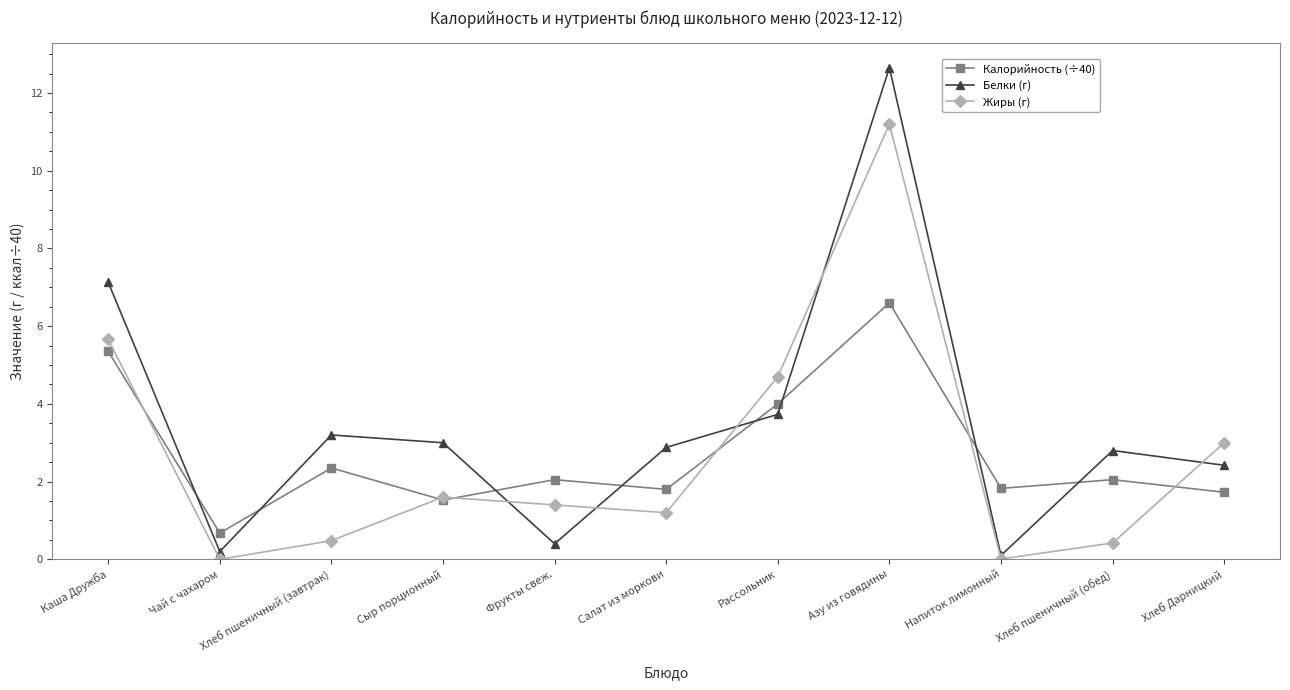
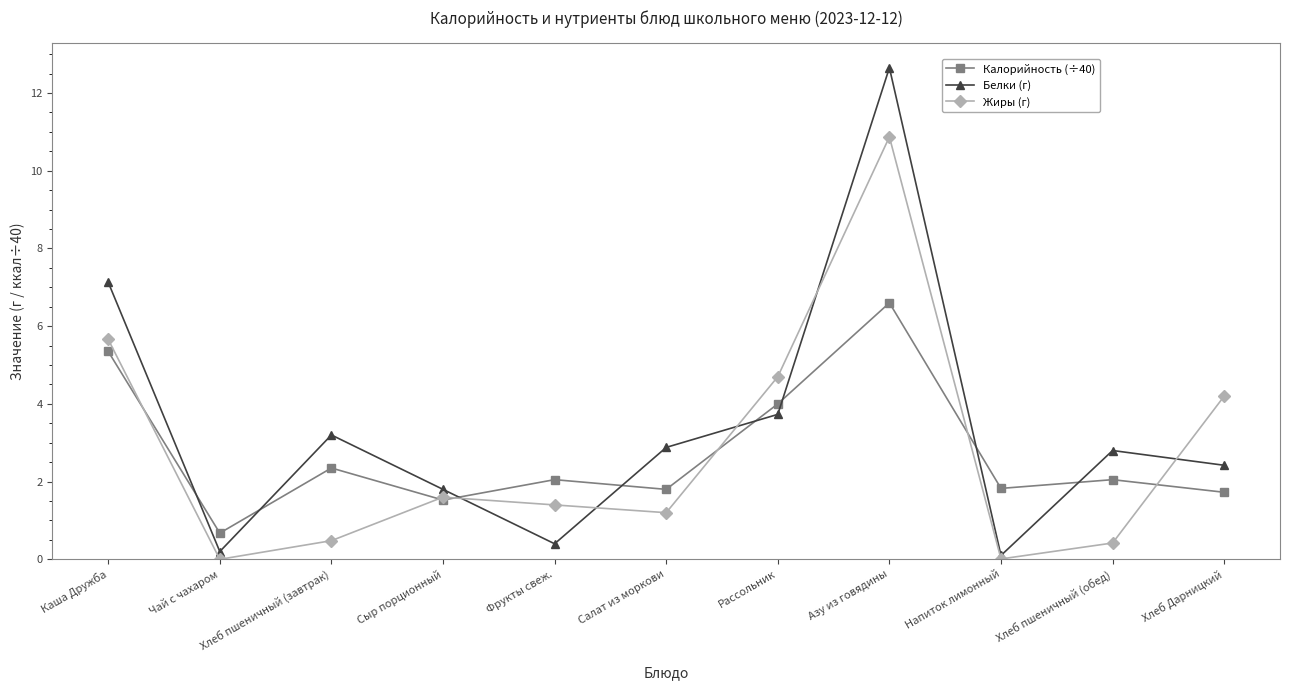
  {
    "Калорийность (÷40)": {
      "Каша Дружба": 5.4,
      "Чай с чахаром": 0.7,
      "Хлеб пшеничный (завтрак)": 2.4,
      "Сыр порционный": 1.5,
      "Фрукты свеж.": 2.1,
      "Салат из моркови": 1.8,
      "Рассольник": 4.0,
      "Азу из говядины": 6.6,
      "Напиток лимонный": 1.8,
      "Хлеб пшеничный (обед)": 2.1,
      "Хлеб Дарницкий": 1.7
    },
    "Белки (г)": {
      "Каша Дружба": 7.1,
      "Чай с чахаром": 0.2,
      "Хлеб пшеничный (завтрак)": 3.2,
-     "Сыр порционный": 3.0,
+     "Сыр порционный": 1.8,
      "Фрукты свеж.": 0.4,
      "Салат из моркови": 2.9,
      "Рассольник": 3.7,
      "Азу из говядины": 12.7,
      "Напиток лимонный": 0.1,
      "Хлеб пшеничный (обед)": 2.8,
      "Хлеб Дарницкий": 2.4
    },
    "Жиры (г)": {
      "Каша Дружба": 5.7,
      "Чай с чахаром": 0.0,
      "Хлеб пшеничный (завтрак)": 0.5,
      "Сыр порционный": 1.6,
      "Фрукты свеж.": 1.4,
      "Салат из моркови": 1.2,
      "Рассольник": 4.7,
-     "Азу из говядины": 11.2,
+     "Азу из говядины": 10.9,
      "Напиток лимонный": 0.0,
      "Хлеб пшеничный (обед)": 0.4,
-     "Хлеб Дарницкий": 3.0
+     "Хлеб Дарницкий": 4.2
    }
  }
